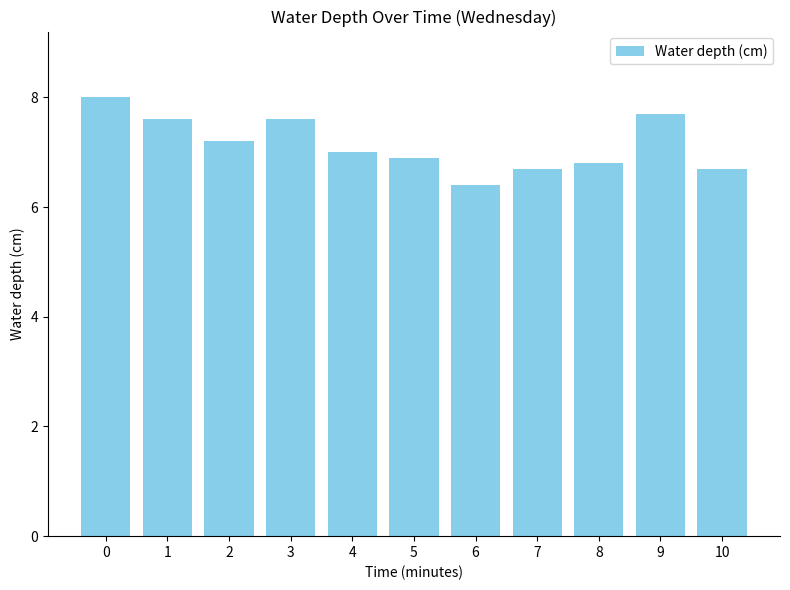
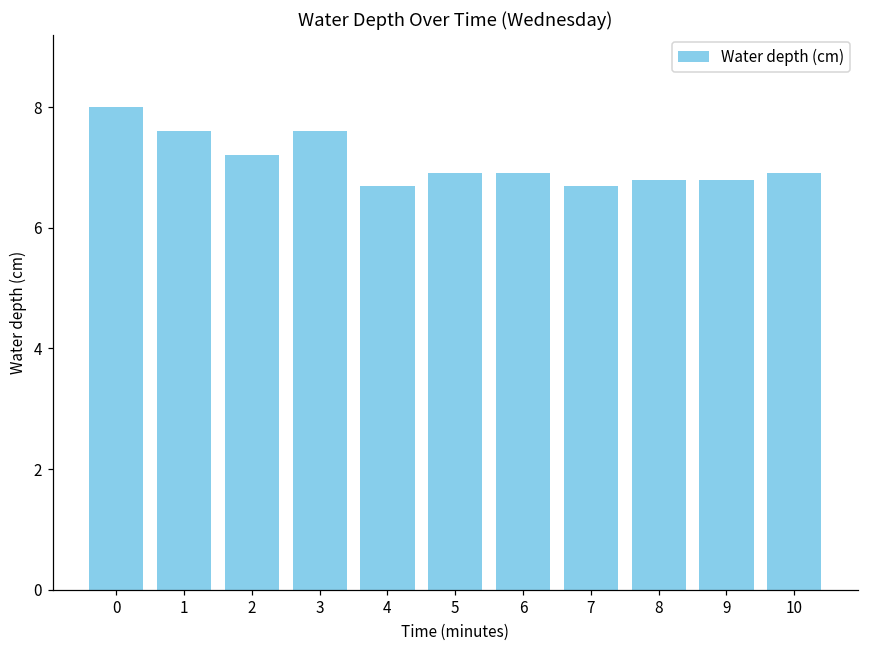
  {
    "0": 8.0,
    "1": 7.6,
    "2": 7.2,
    "3": 7.6,
-   "4": 7.0,
+   "4": 6.7,
    "5": 6.9,
-   "6": 6.4,
+   "6": 6.9,
    "7": 6.7,
    "8": 6.8,
-   "9": 7.7,
-   "10": 6.7
+   "9": 6.8,
+   "10": 6.9
  }
